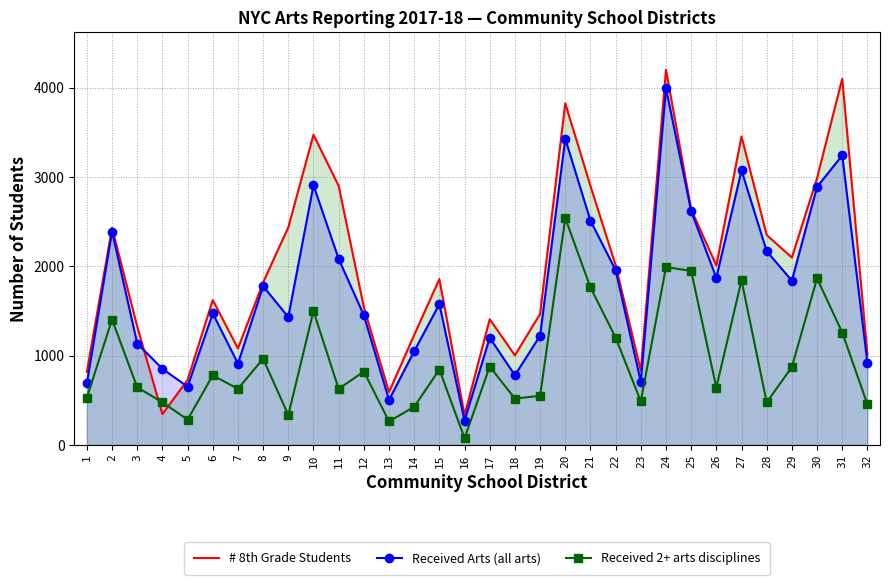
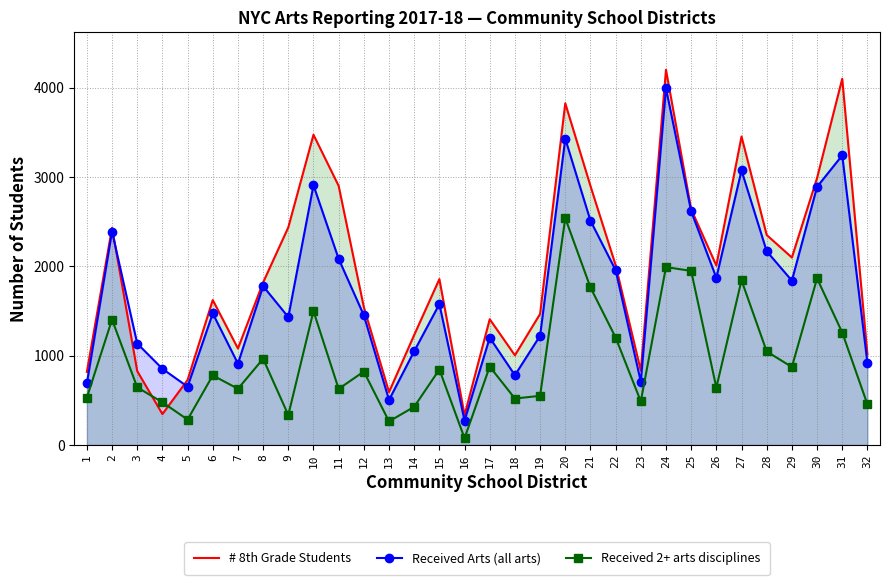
  {
    "# 8th Grade Students": {
      "1": 800,
      "2": 2400,
-     "3": 1300,
+     "3": 800,
      "4": 300,
      "5": 700,
      "6": 1600,
      "7": 1100,
      "8": 1800,
      "9": 2400,
      "10": 3500,
      "11": 2900,
      "12": 1500,
      "13": 600,
      "14": 1200,
      "15": 1900,
      "16": 300,
      "17": 1400,
      "18": 1000,
      "19": 1500,
      "20": 3800,
      "21": 2900,
      "22": 2000,
      "23": 800,
      "24": 4200,
      "26": 2000,
      "27": 3500,
      "28": 2400,
      "29": 2100,
      "30": 3000,
      "31": 4100,
      "32": 1000
    },
    "Received Arts (all arts)": {
      "1": 700,
      "2": 2400,
      "3": 1100,
      "4": 900,
      "5": 700,
      "6": 1500,
      "7": 900,
      "8": 1800,
      "9": 1400,
      "10": 2900,
      "11": 2100,
      "12": 1500,
      "13": 500,
      "14": 1100,
      "15": 1600,
      "16": 300,
      "17": 1200,
      "18": 800,
      "19": 1200,
      "20": 3400,
      "21": 2500,
      "22": 2000,
      "23": 700,
      "24": 4000,
      "26": 1900,
      "27": 3100,
      "28": 2200,
      "29": 1800,
      "30": 2900,
      "31": 3200,
      "32": 900
    },
    "Received 2+ arts disciplines": {
      "1": 500,
      "2": 1400,
      "3": 600,
      "4": 500,
      "5": 300,
      "6": 800,
      "7": 600,
      "8": 1000,
      "9": 300,
      "10": 1500,
      "11": 600,
      "12": 800,
      "13": 300,
      "14": 400,
      "15": 800,
      "16": 100,
      "17": 900,
      "18": 500,
      "19": 600,
      "20": 2500,
      "21": 1800,
      "22": 1200,
      "23": 500,
      "24": 2000,
      "25": 1900,
      "26": 600,
      "27": 1800,
-     "28": 500,
+     "28": 1000,
      "29": 900,
      "30": 1900,
      "31": 1300,
      "32": 500
    }
  }
